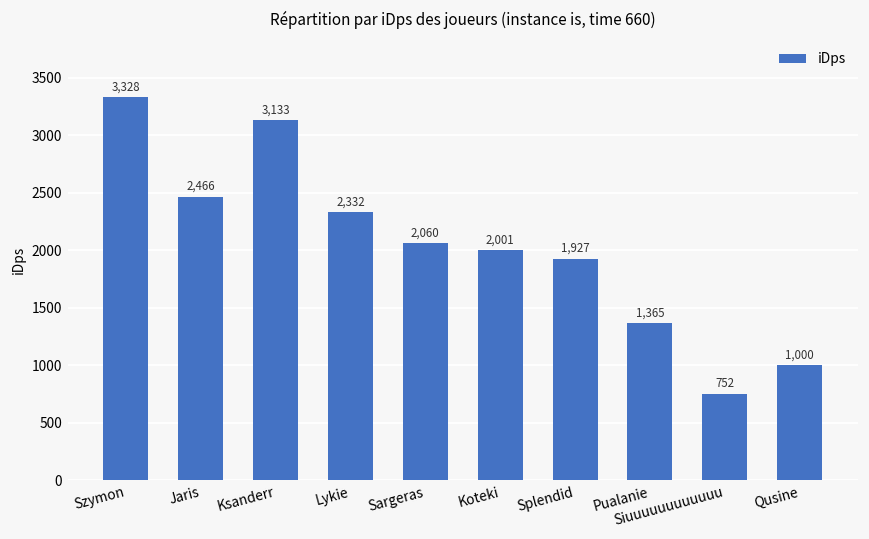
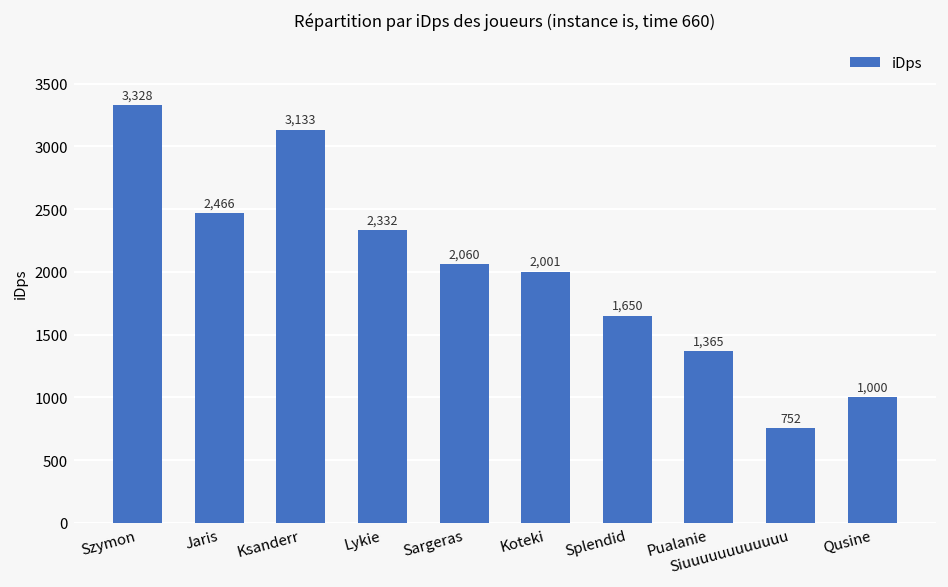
  {
    "Szymon": "3,328",
    "Jaris": "2,466",
    "Ksanderr": "3,133",
    "Lykie": "2,332",
    "Sargeras": "2,060",
    "Koteki": "2,001",
-   "Splendid": "1,927",
+   "Splendid": "1,650",
    "Pualanie": "1,365",
    "Siuuuuuuuuuuuu": "752",
    "Qusine": "1,000"
  }
